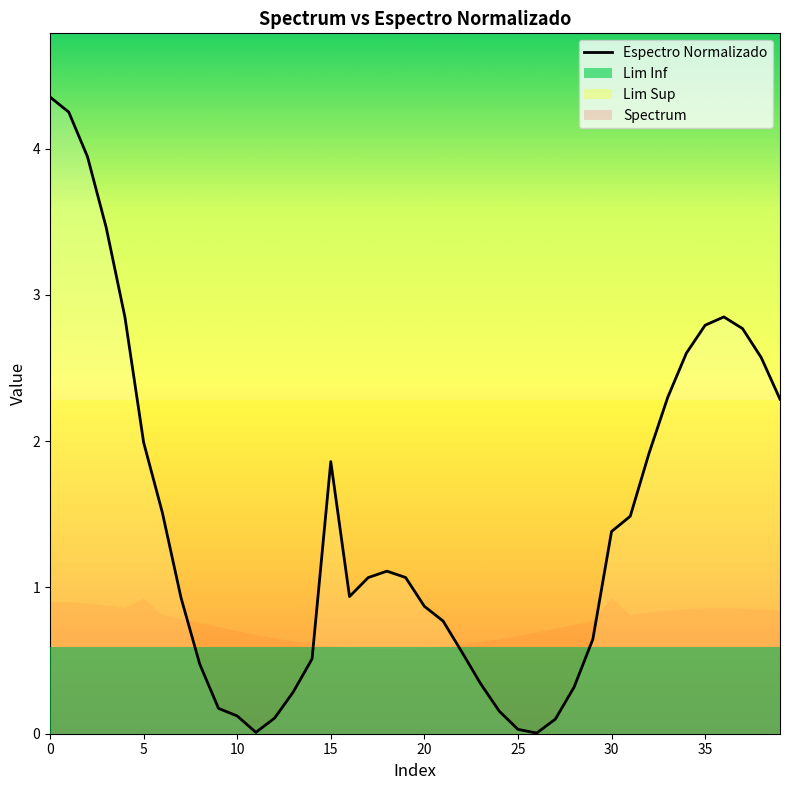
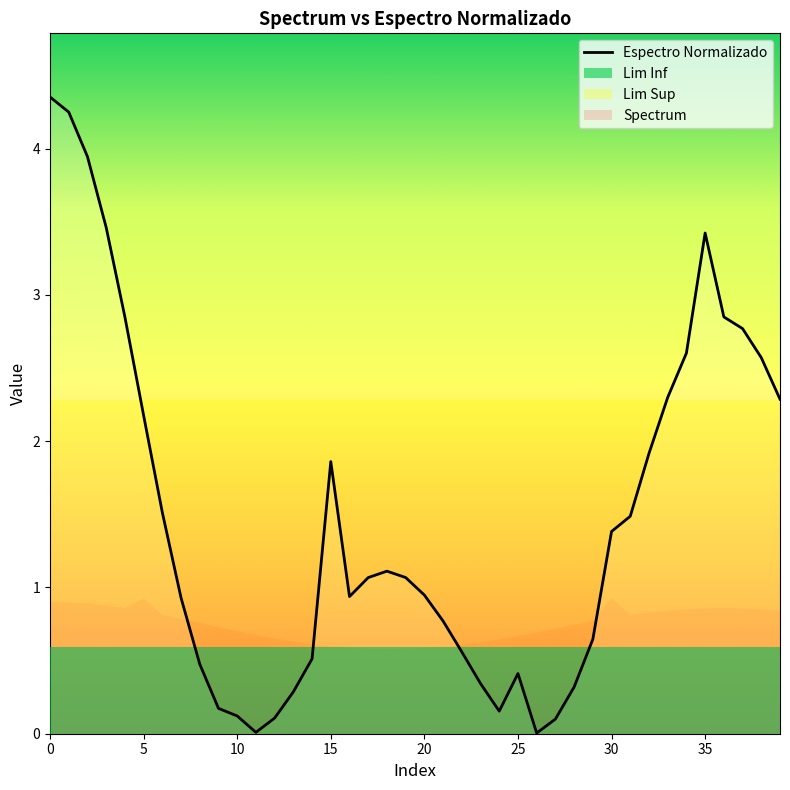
  {
    "Espectro Normalizado": {
      "0": 4.35,
-     "5": 1.99,
+     "5": 2.18,
      "10": 0.12,
      "15": 1.86,
-     "20": 0.87,
-     "25": 0.03,
+     "20": 0.95,
+     "25": 0.41,
      "30": 1.38,
-     "35": 2.79
+     "35": 3.42
    },
    "Lim Inf": {
      "0": 0.60,
      "5": 0.60,
      "10": 0.60,
      "25": 0.60,
      "30": 0.60,
      "35": 0.60
    },
    "Spectrum": {
      "0": 0.90,
      "5": 0.92,
      "10": 0.70,
      "25": 0.67,
      "30": 0.93,
      "35": 0.86
    }
  }
